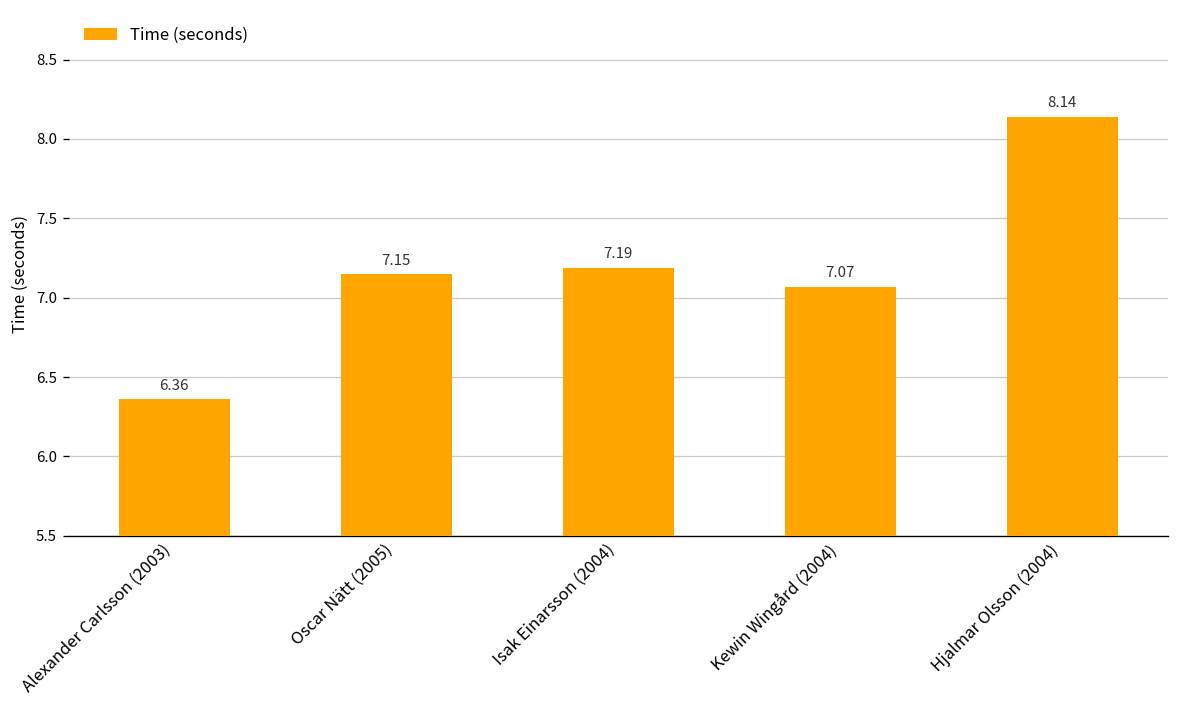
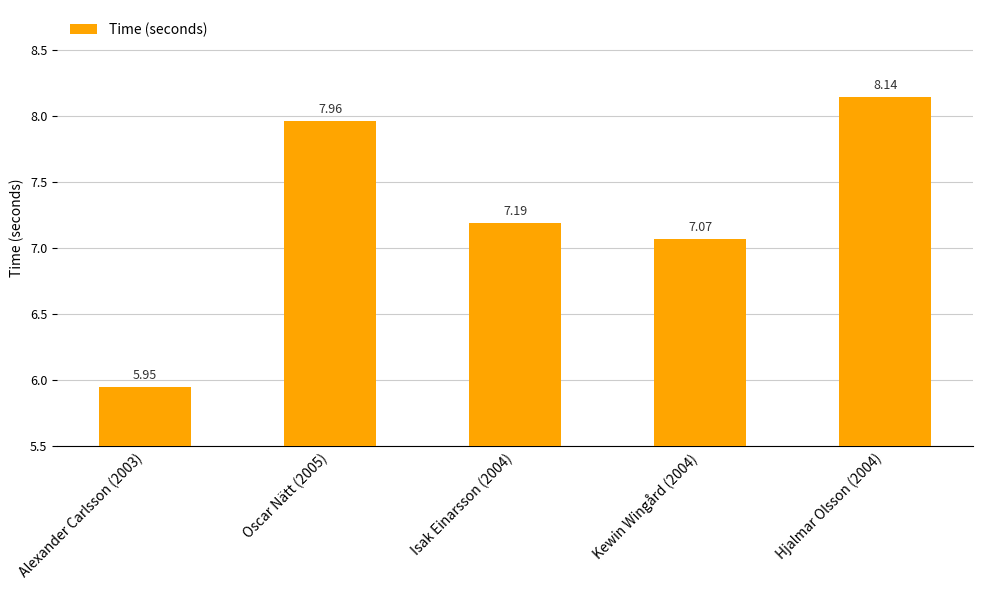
  {
-   "Alexander Carlsson (2003)": 6.36,
-   "Oscar Nätt (2005)": 7.15,
+   "Alexander Carlsson (2003)": 5.95,
+   "Oscar Nätt (2005)": 7.96,
    "Isak Einarsson (2004)": 7.19,
    "Kewin Wingård (2004)": 7.07,
    "Hjalmar Olsson (2004)": 8.14
  }
